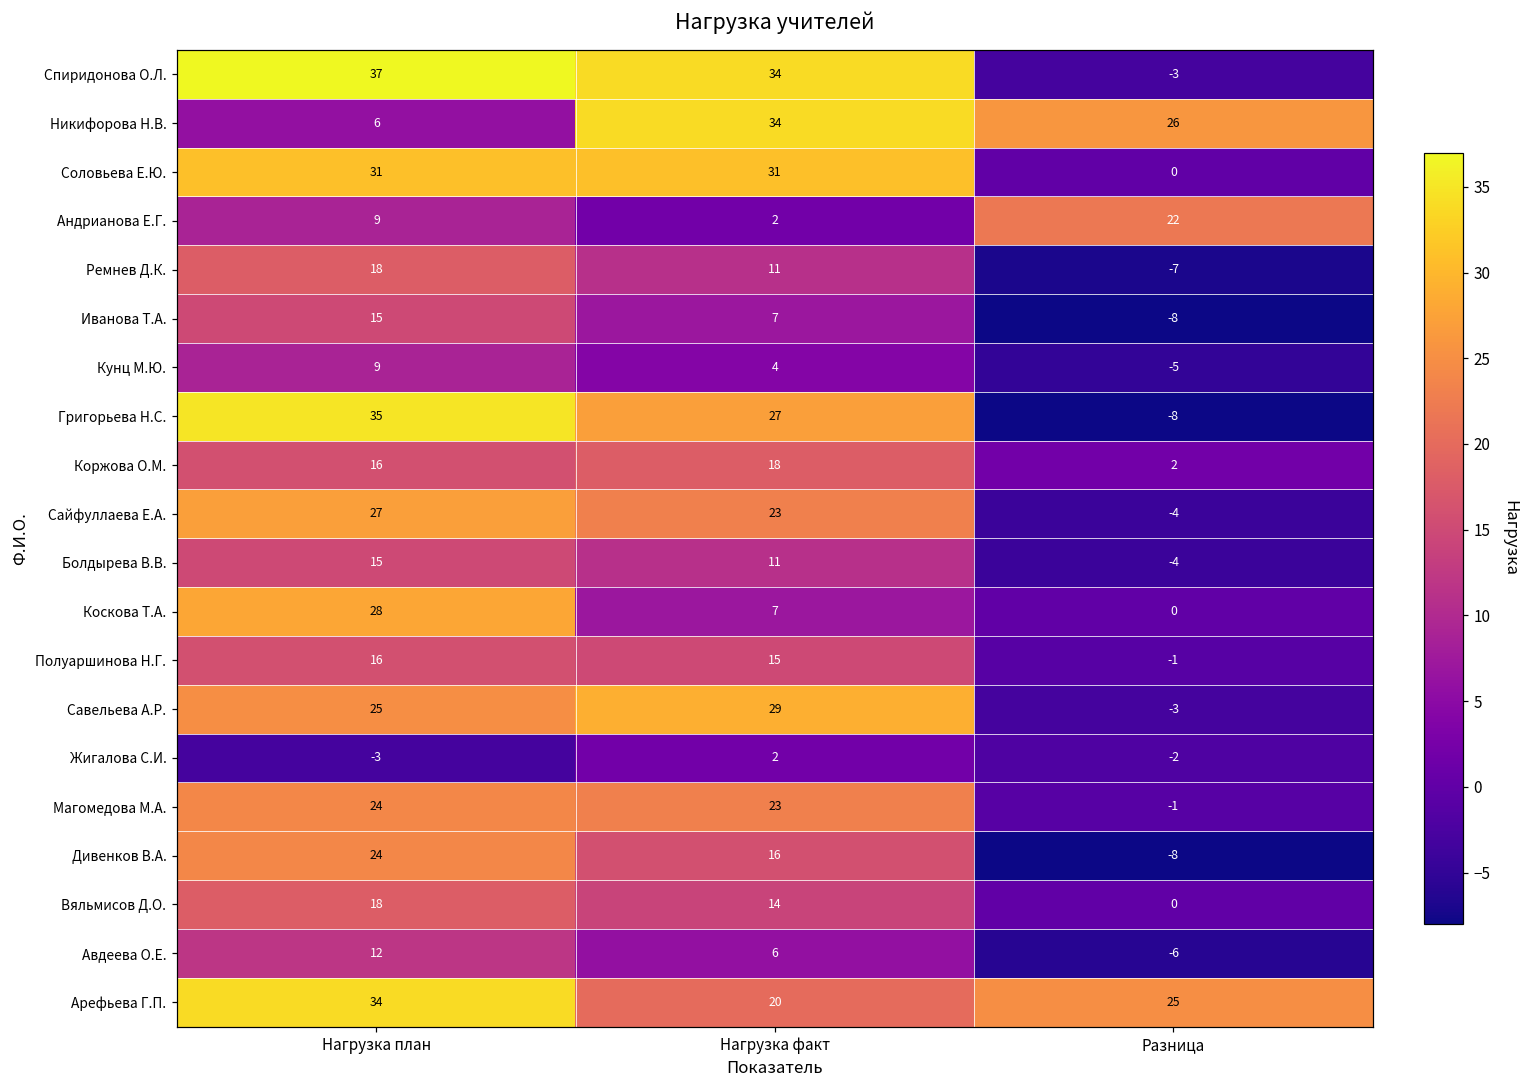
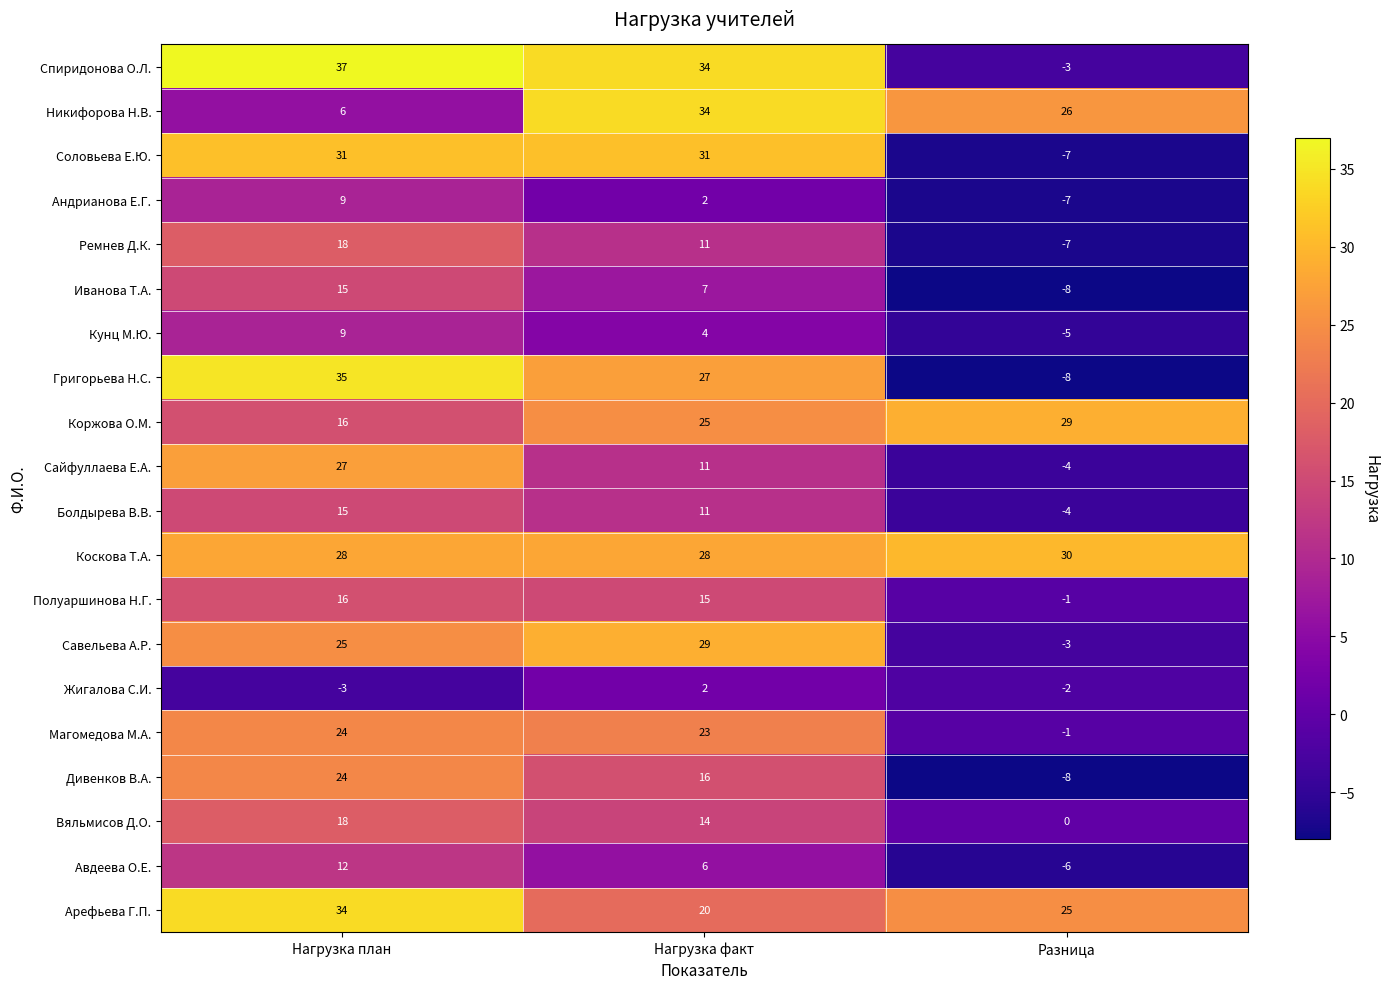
  {
    "Спиридонова О.Л.": {
      "Нагрузка план": 37,
      "Нагрузка факт": 34,
      "Разница": -3
    },
    "Никифорова Н.В.": {
      "Нагрузка план": 6,
      "Нагрузка факт": 34,
      "Разница": 26
    },
    "Соловьева Е.Ю.": {
      "Нагрузка план": 31,
      "Нагрузка факт": 31,
-     "Разница": 0
+     "Разница": -7
    },
    "Андрианова Е.Г.": {
      "Нагрузка план": 9,
      "Нагрузка факт": 2,
-     "Разница": 22
+     "Разница": -7
    },
    "Ремнев Д.К.": {
      "Нагрузка план": 18,
      "Нагрузка факт": 11,
      "Разница": -7
    },
    "Иванова Т.А.": {
      "Нагрузка план": 15,
      "Нагрузка факт": 7,
      "Разница": -8
    },
    "Кунц М.Ю.": {
      "Нагрузка план": 9,
      "Нагрузка факт": 4,
      "Разница": -5
    },
    "Григорьева Н.С.": {
      "Нагрузка план": 35,
      "Нагрузка факт": 27,
      "Разница": -8
    },
    "Коржова О.М.": {
      "Нагрузка план": 16,
-     "Нагрузка факт": 18,
-     "Разница": 2
+     "Нагрузка факт": 25,
+     "Разница": 29
    },
    "Сайфуллаева Е.А.": {
      "Нагрузка план": 27,
-     "Нагрузка факт": 23,
+     "Нагрузка факт": 11,
      "Разница": -4
    },
    "Болдырева В.В.": {
      "Нагрузка план": 15,
      "Нагрузка факт": 11,
      "Разница": -4
    },
    "Коскова Т.А.": {
      "Нагрузка план": 28,
-     "Нагрузка факт": 7,
-     "Разница": 0
+     "Нагрузка факт": 28,
+     "Разница": 30
    },
    "Полуаршинова Н.Г.": {
      "Нагрузка план": 16,
      "Нагрузка факт": 15,
      "Разница": -1
    },
    "Савельева А.Р.": {
      "Нагрузка план": 25,
      "Нагрузка факт": 29,
      "Разница": -3
    },
    "Жигалова С.И.": {
      "Нагрузка план": -3,
      "Нагрузка факт": 2,
      "Разница": -2
    },
    "Магомедова М.А.": {
      "Нагрузка план": 24,
      "Нагрузка факт": 23,
      "Разница": -1
    },
    "Дивенков В.А.": {
      "Нагрузка план": 24,
      "Нагрузка факт": 16,
      "Разница": -8
    },
    "Вяльмисов Д.О.": {
      "Нагрузка план": 18,
      "Нагрузка факт": 14,
      "Разница": 0
    },
    "Авдеева О.Е.": {
      "Нагрузка план": 12,
      "Нагрузка факт": 6,
      "Разница": -6
    },
    "Арефьева Г.П.": {
      "Нагрузка план": 34,
      "Нагрузка факт": 20,
      "Разница": 25
    }
  }
